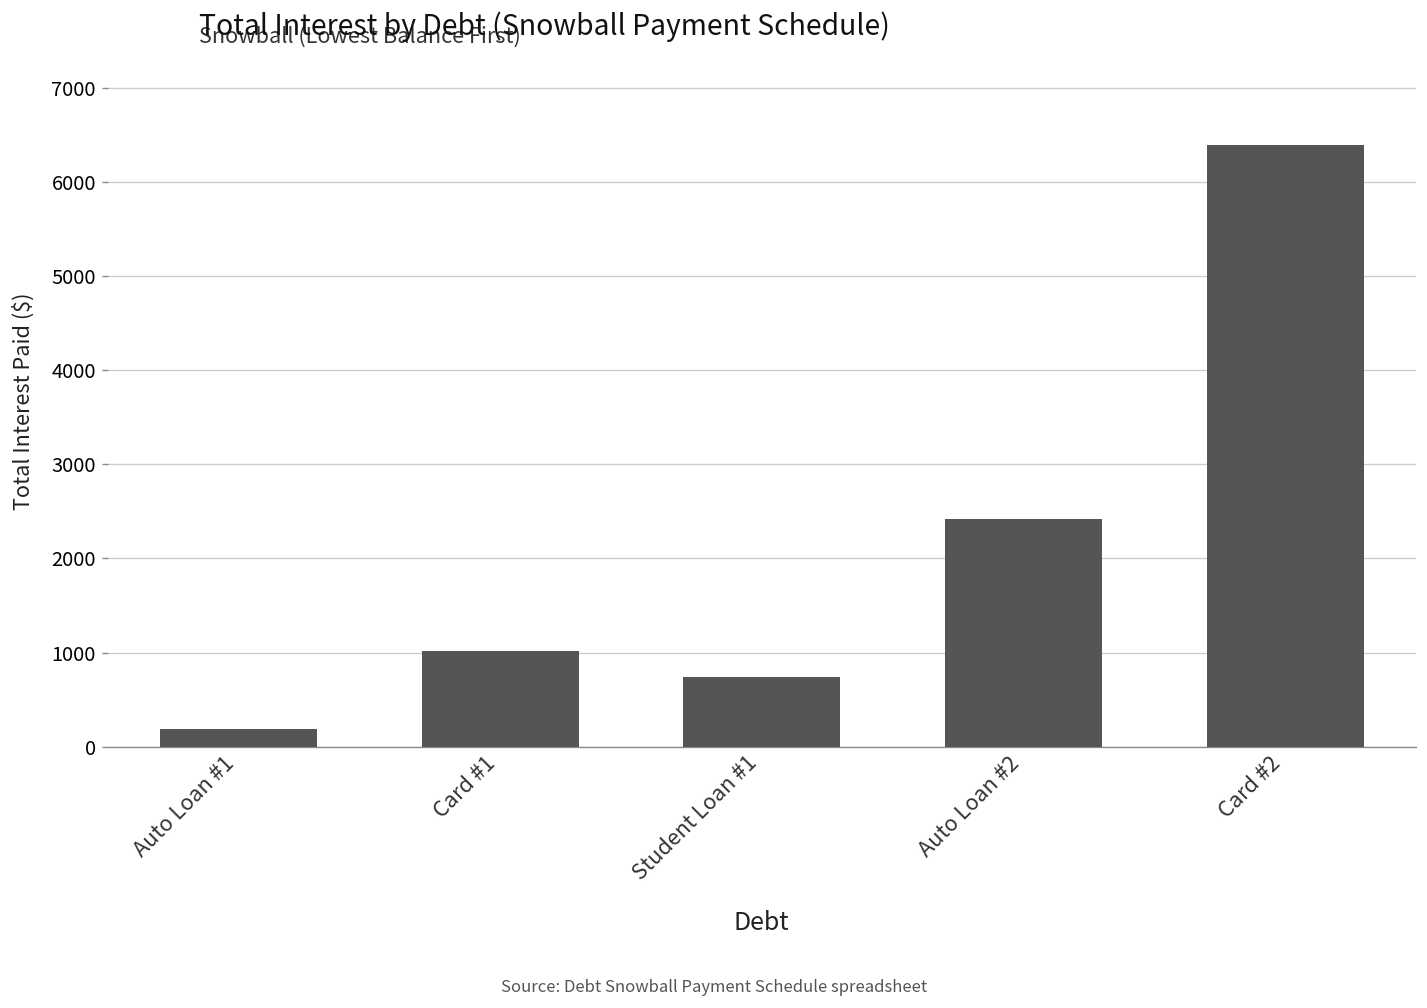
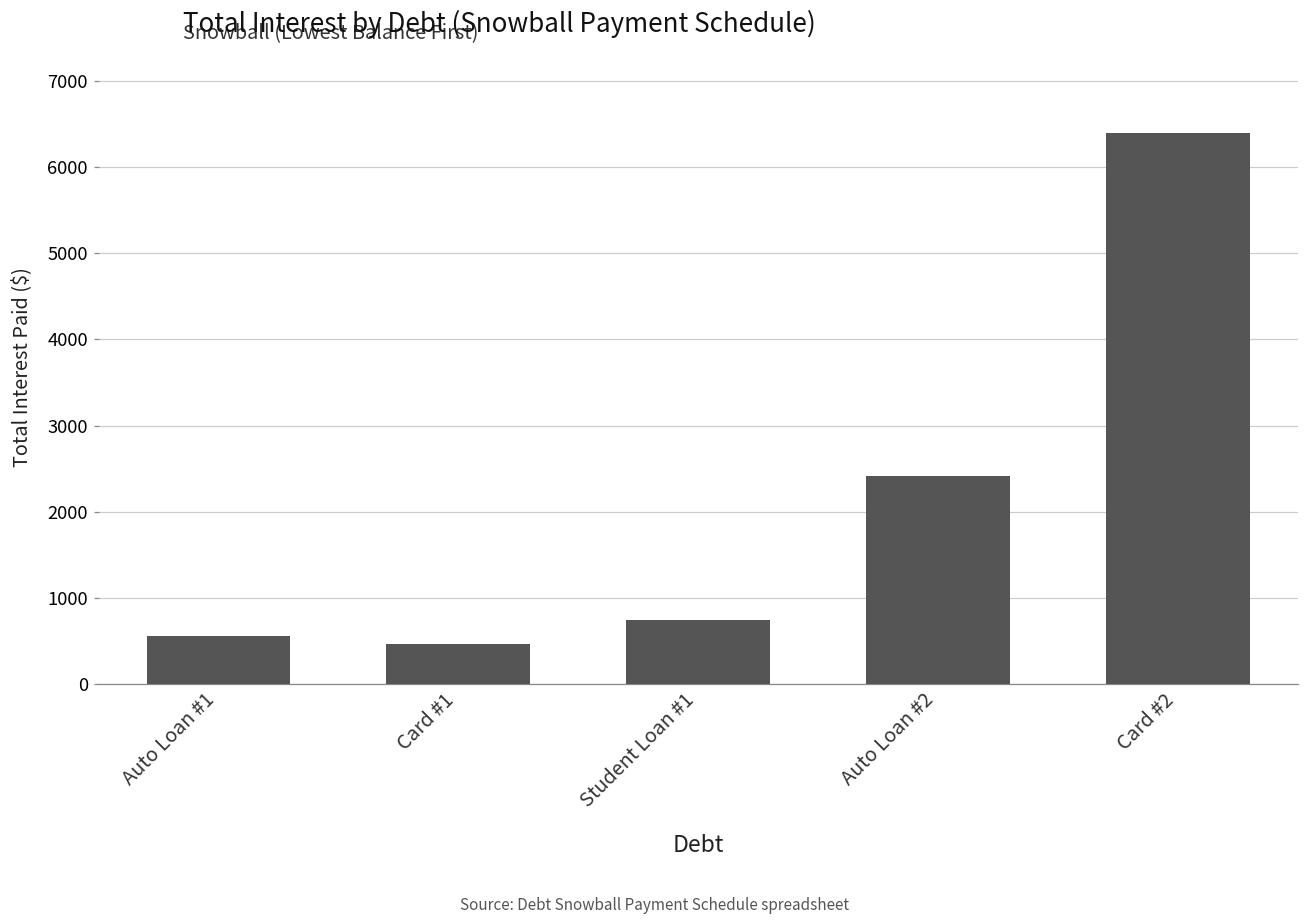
  {
-   "Auto Loan #1": 200,
-   "Card #1": 1000,
+   "Auto Loan #1": 600,
+   "Card #1": 500,
    "Student Loan #1": 700,
    "Auto Loan #2": 2400,
    "Card #2": 6400
  }
